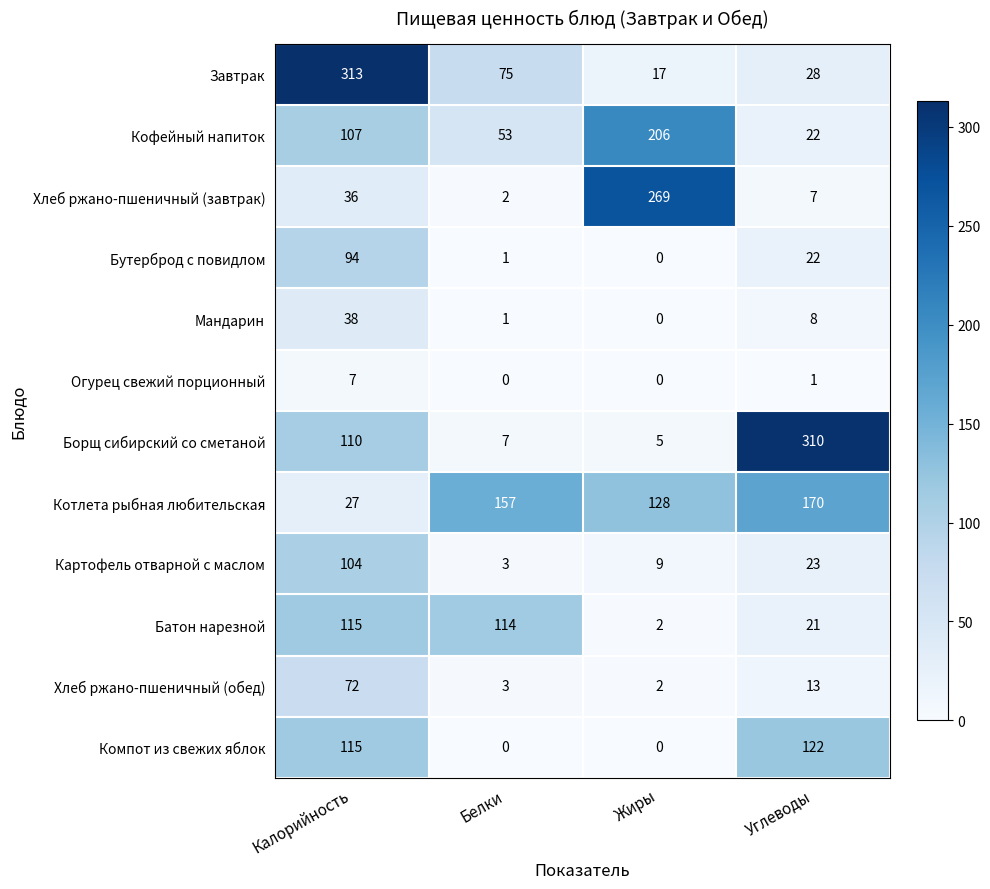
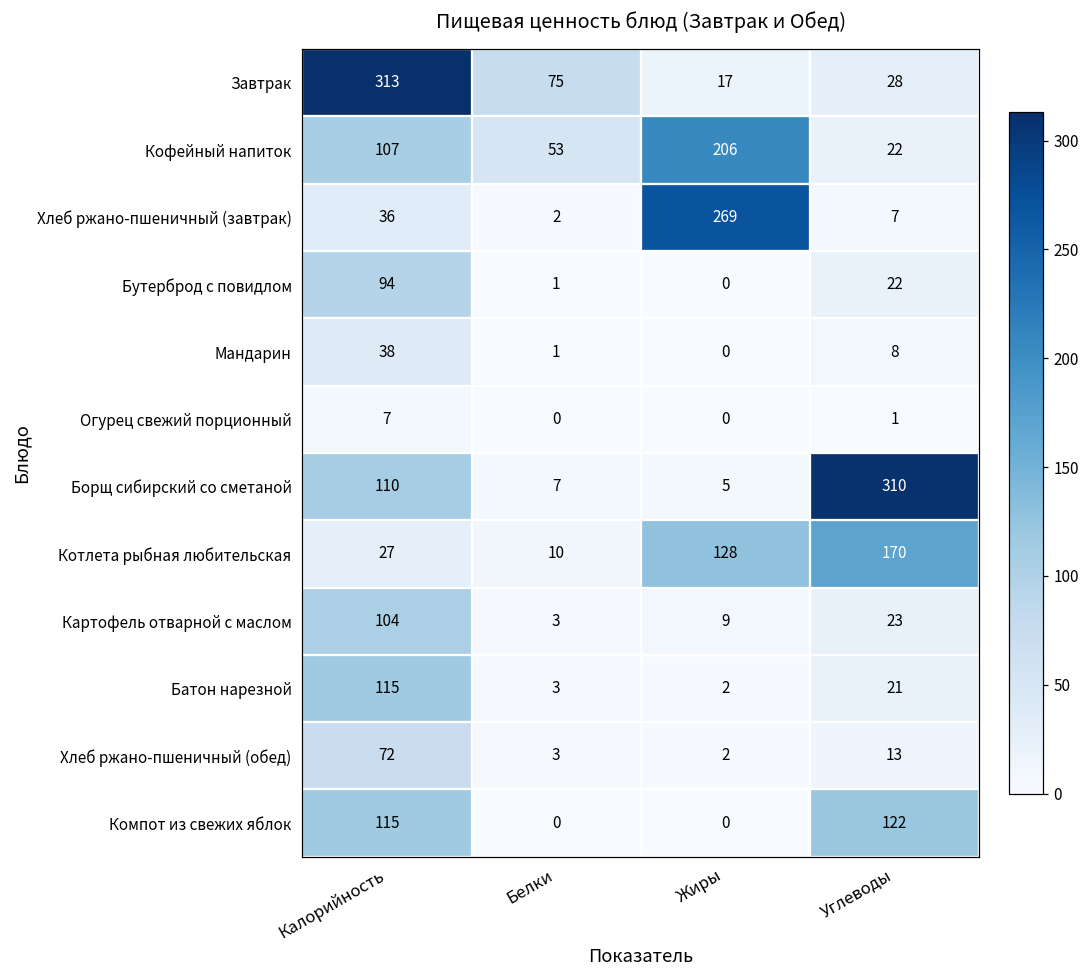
  {
    "Завтрак": {
      "Калорийность": 313,
      "Белки": 75,
      "Жиры": 17,
      "Углеводы": 28
    },
    "Кофейный напиток": {
      "Калорийность": 107,
      "Белки": 53,
      "Жиры": 206,
      "Углеводы": 22
    },
    "Хлеб ржано-пшеничный (завтрак)": {
      "Калорийность": 36,
      "Белки": 2,
      "Жиры": 269,
      "Углеводы": 7
    },
    "Бутерброд с повидлом": {
      "Калорийность": 94,
      "Белки": 1,
      "Жиры": 0,
      "Углеводы": 22
    },
    "Мандарин": {
      "Калорийность": 38,
      "Белки": 1,
      "Жиры": 0,
      "Углеводы": 8
    },
    "Огурец свежий порционный": {
      "Калорийность": 7,
      "Белки": 0,
      "Жиры": 0,
      "Углеводы": 1
    },
    "Борщ сибирский со сметаной": {
      "Калорийность": 110,
      "Белки": 7,
      "Жиры": 5,
      "Углеводы": 310
    },
    "Котлета рыбная любительская": {
      "Калорийность": 27,
-     "Белки": 157,
+     "Белки": 10,
      "Жиры": 128,
      "Углеводы": 170
    },
    "Картофель отварной с маслом": {
      "Калорийность": 104,
      "Белки": 3,
      "Жиры": 9,
      "Углеводы": 23
    },
    "Батон нарезной": {
      "Калорийность": 115,
-     "Белки": 114,
+     "Белки": 3,
      "Жиры": 2,
      "Углеводы": 21
    },
    "Хлеб ржано-пшеничный (обед)": {
      "Калорийность": 72,
      "Белки": 3,
      "Жиры": 2,
      "Углеводы": 13
    },
    "Компот из свежих яблок": {
      "Калорийность": 115,
      "Белки": 0,
      "Жиры": 0,
      "Углеводы": 122
    }
  }
